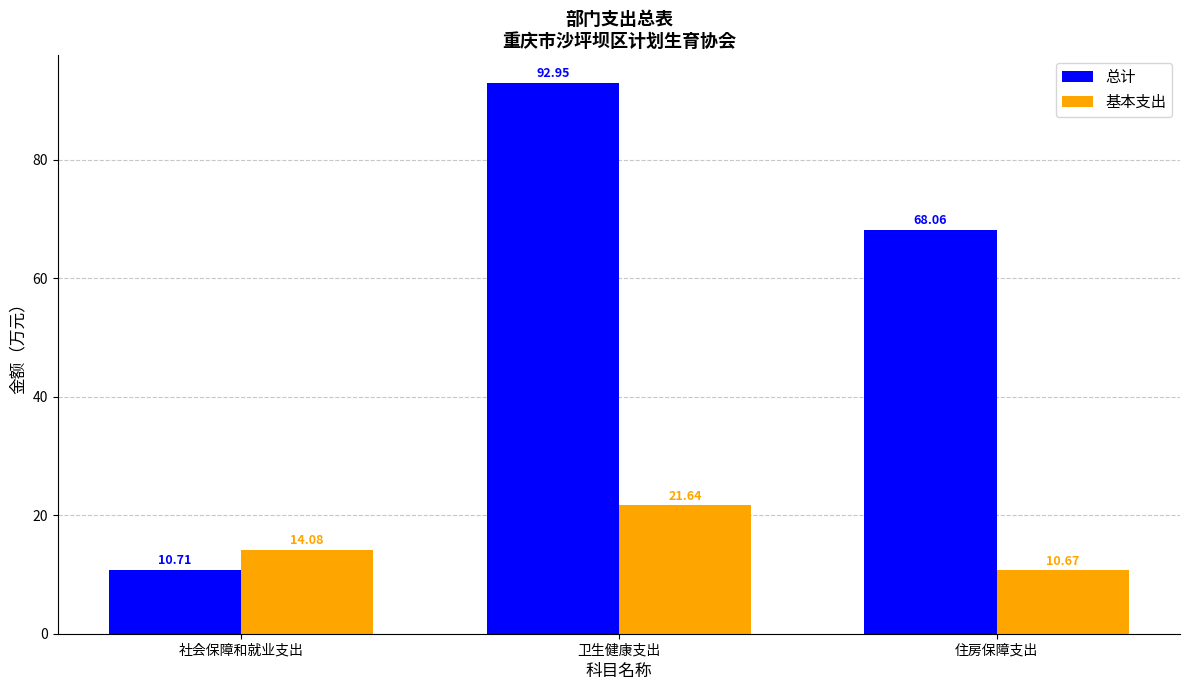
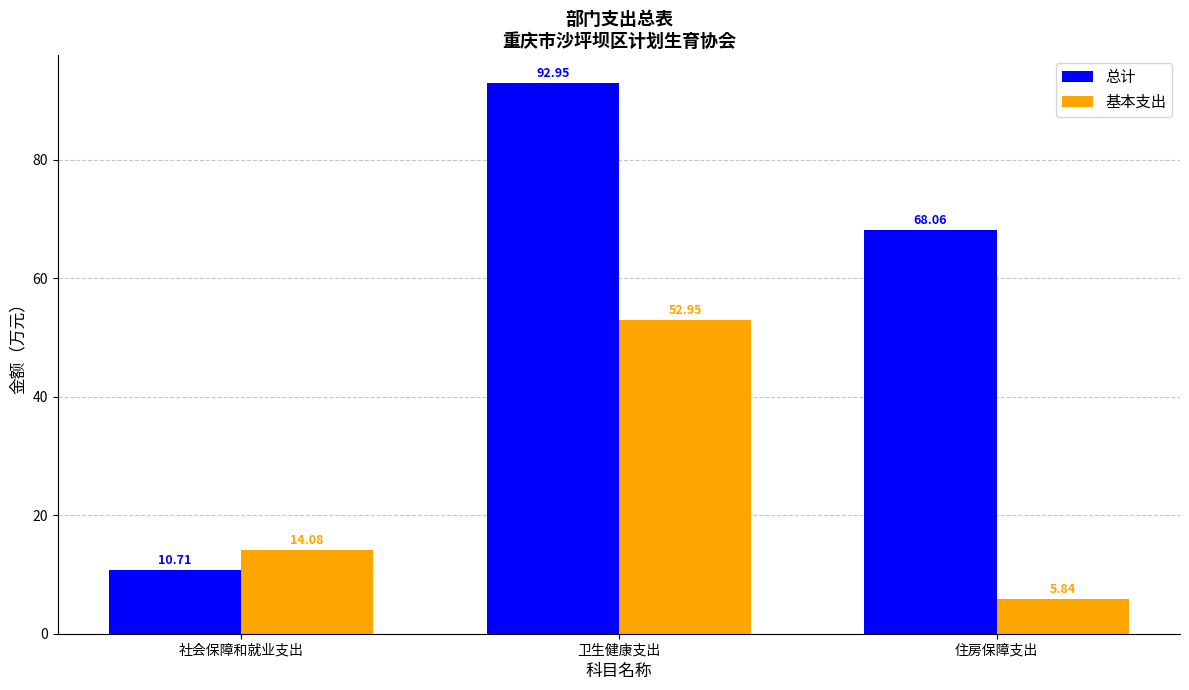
  {
    "总计": {
      "社会保障和就业支出": 10.71,
      "卫生健康支出": 92.95,
      "住房保障支出": 68.06
    },
    "基本支出": {
      "社会保障和就业支出": 14.08,
-     "卫生健康支出": 21.64,
-     "住房保障支出": 10.67
+     "卫生健康支出": 52.95,
+     "住房保障支出": 5.84
    }
  }
